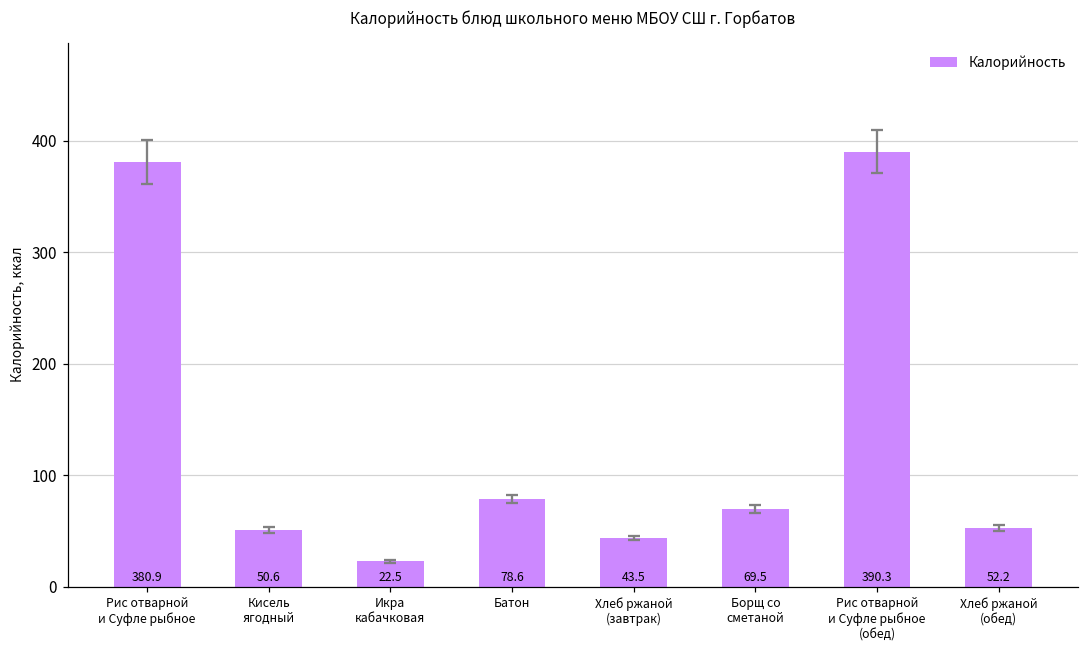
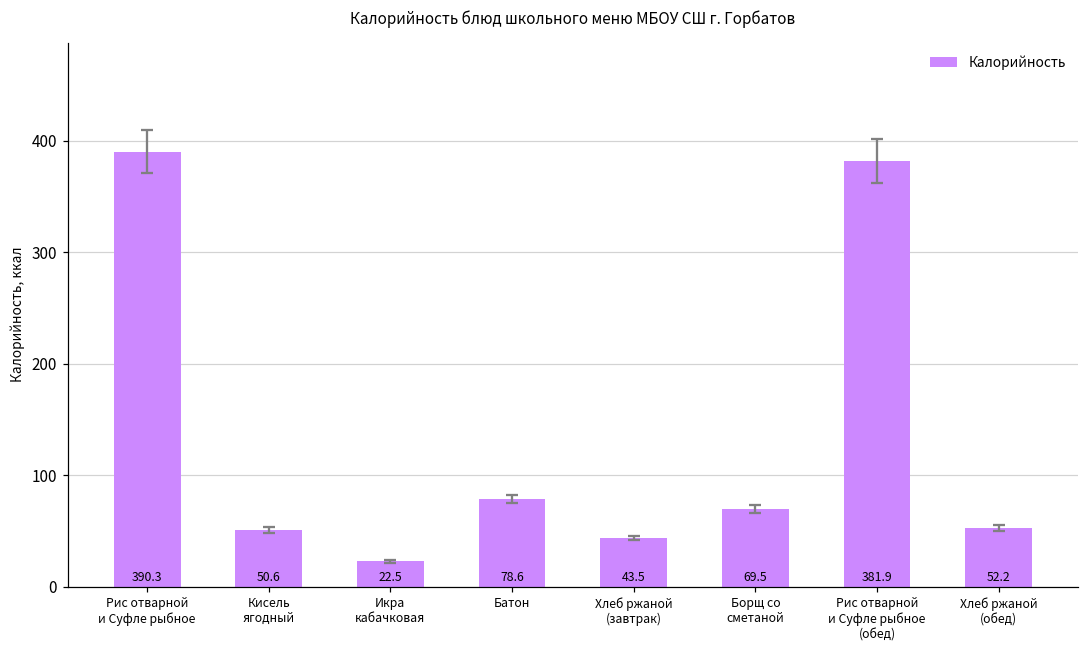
  {
    "Калорийность": {
-     "Рис отварной и Суфле рыбное": 380.9,
+     "Рис отварной и Суфле рыбное": 390.3,
      "Кисель ягодный": 50.6,
      "Икра кабачковая": 22.5,
      "Батон": 78.6,
      "Хлеб ржаной (завтрак)": 43.5,
      "Борщ со сметаной": 69.5,
-     "Рис отварной и Суфле рыбное (обед)": 390.3,
+     "Рис отварной и Суфле рыбное (обед)": 381.9,
      "Хлеб ржаной (обед)": 52.2
    }
  }
